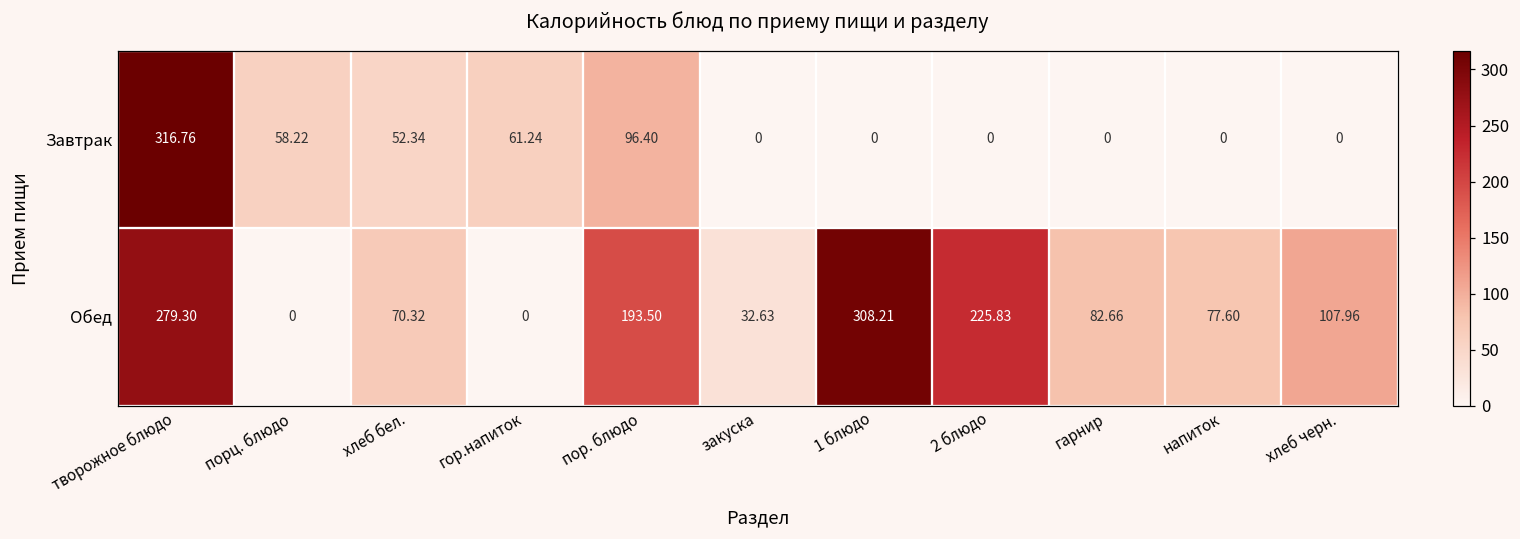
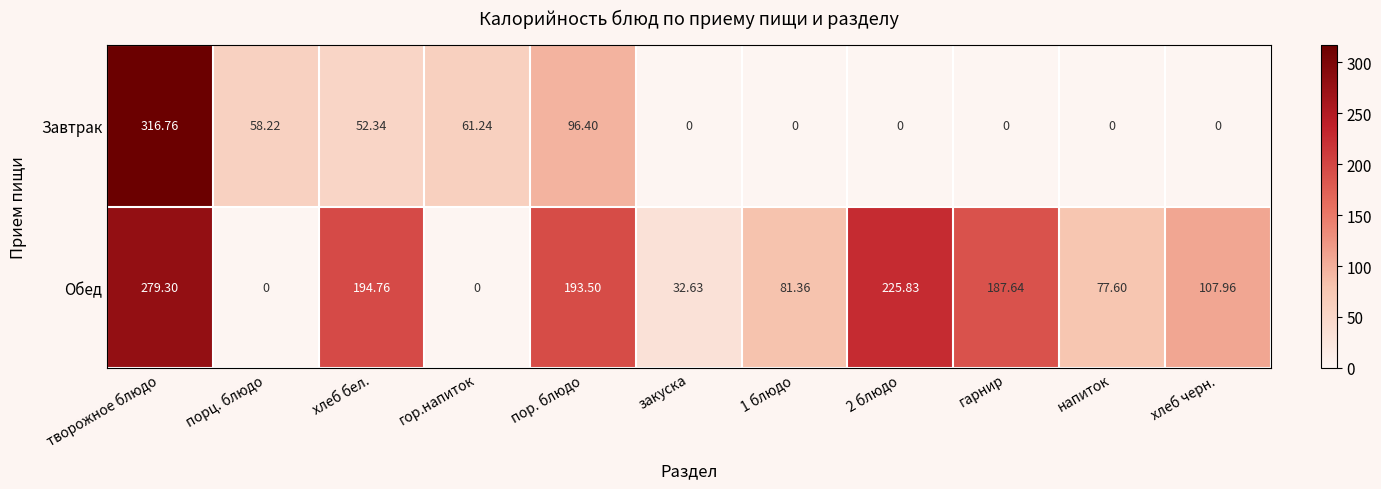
  {
    "Завтрак": {
      "творожное блюдо": 316.76,
      "порц. блюдо": 58.22,
      "хлеб бел.": 52.34,
      "гор.напиток": 61.24,
      "пор. блюдо": 96.40,
      "закуска": 0,
      "1 блюдо": 0,
      "2 блюдо": 0,
      "гарнир": 0,
      "напиток": 0,
      "хлеб черн.": 0
    },
    "Обед": {
      "творожное блюдо": 279.30,
      "порц. блюдо": 0,
-     "хлеб бел.": 70.32,
+     "хлеб бел.": 194.76,
      "гор.напиток": 0,
      "пор. блюдо": 193.50,
      "закуска": 32.63,
-     "1 блюдо": 308.21,
+     "1 блюдо": 81.36,
      "2 блюдо": 225.83,
-     "гарнир": 82.66,
+     "гарнир": 187.64,
      "напиток": 77.60,
      "хлеб черн.": 107.96
    }
  }
